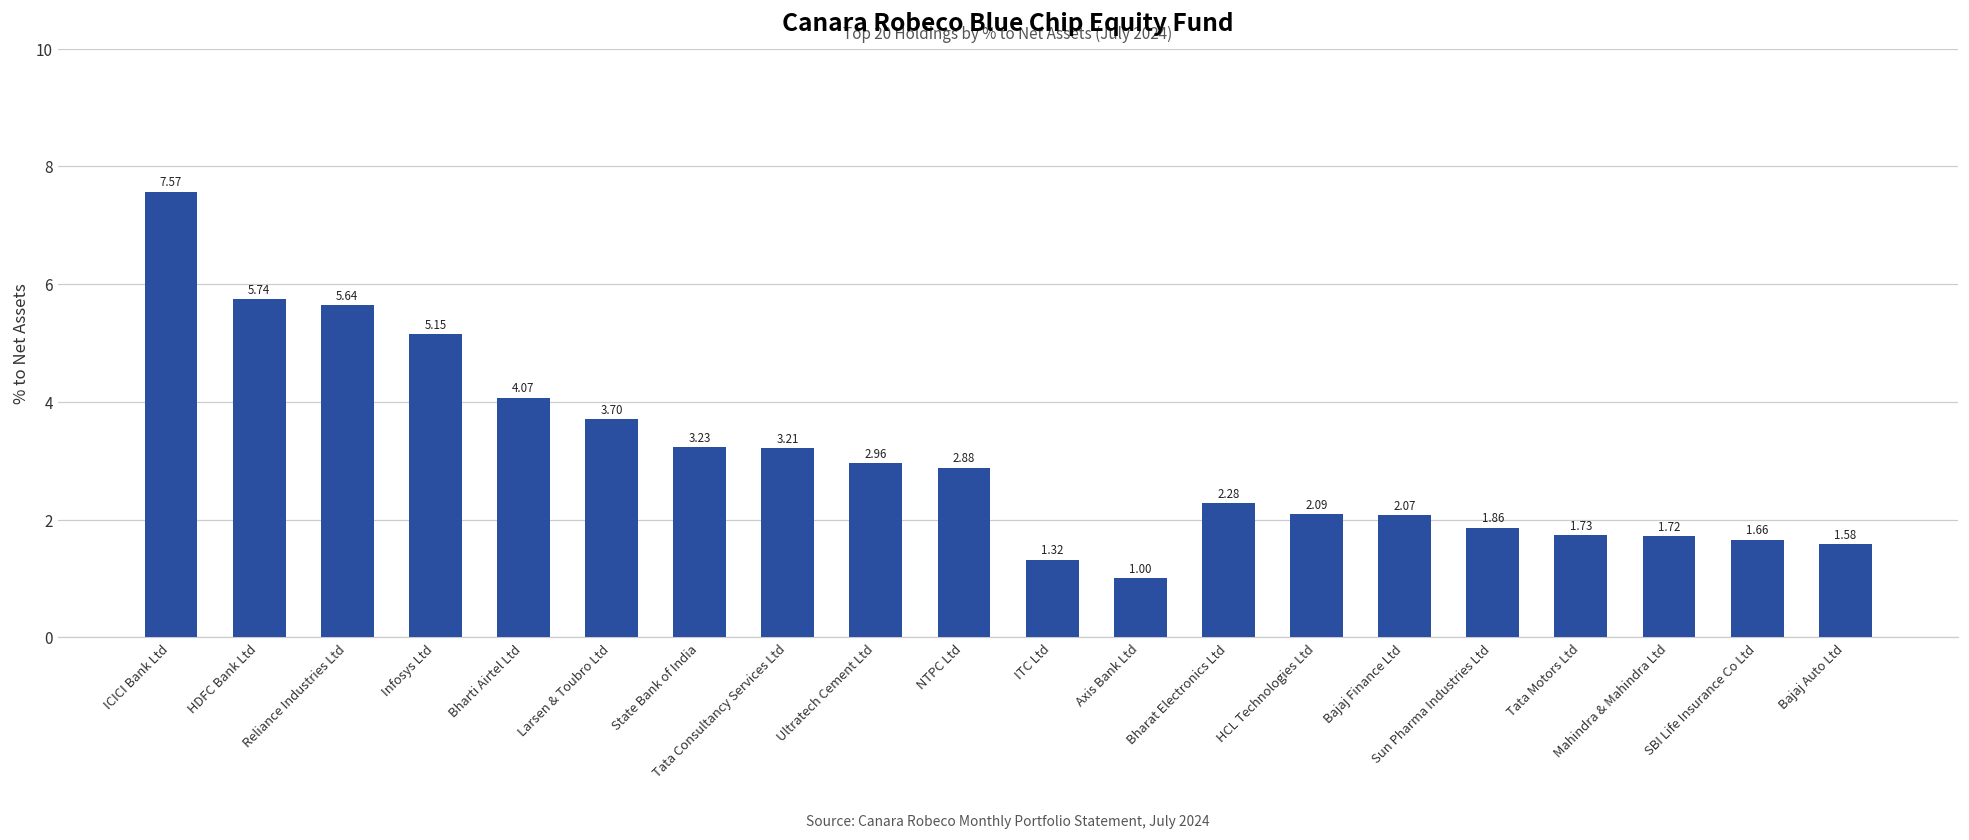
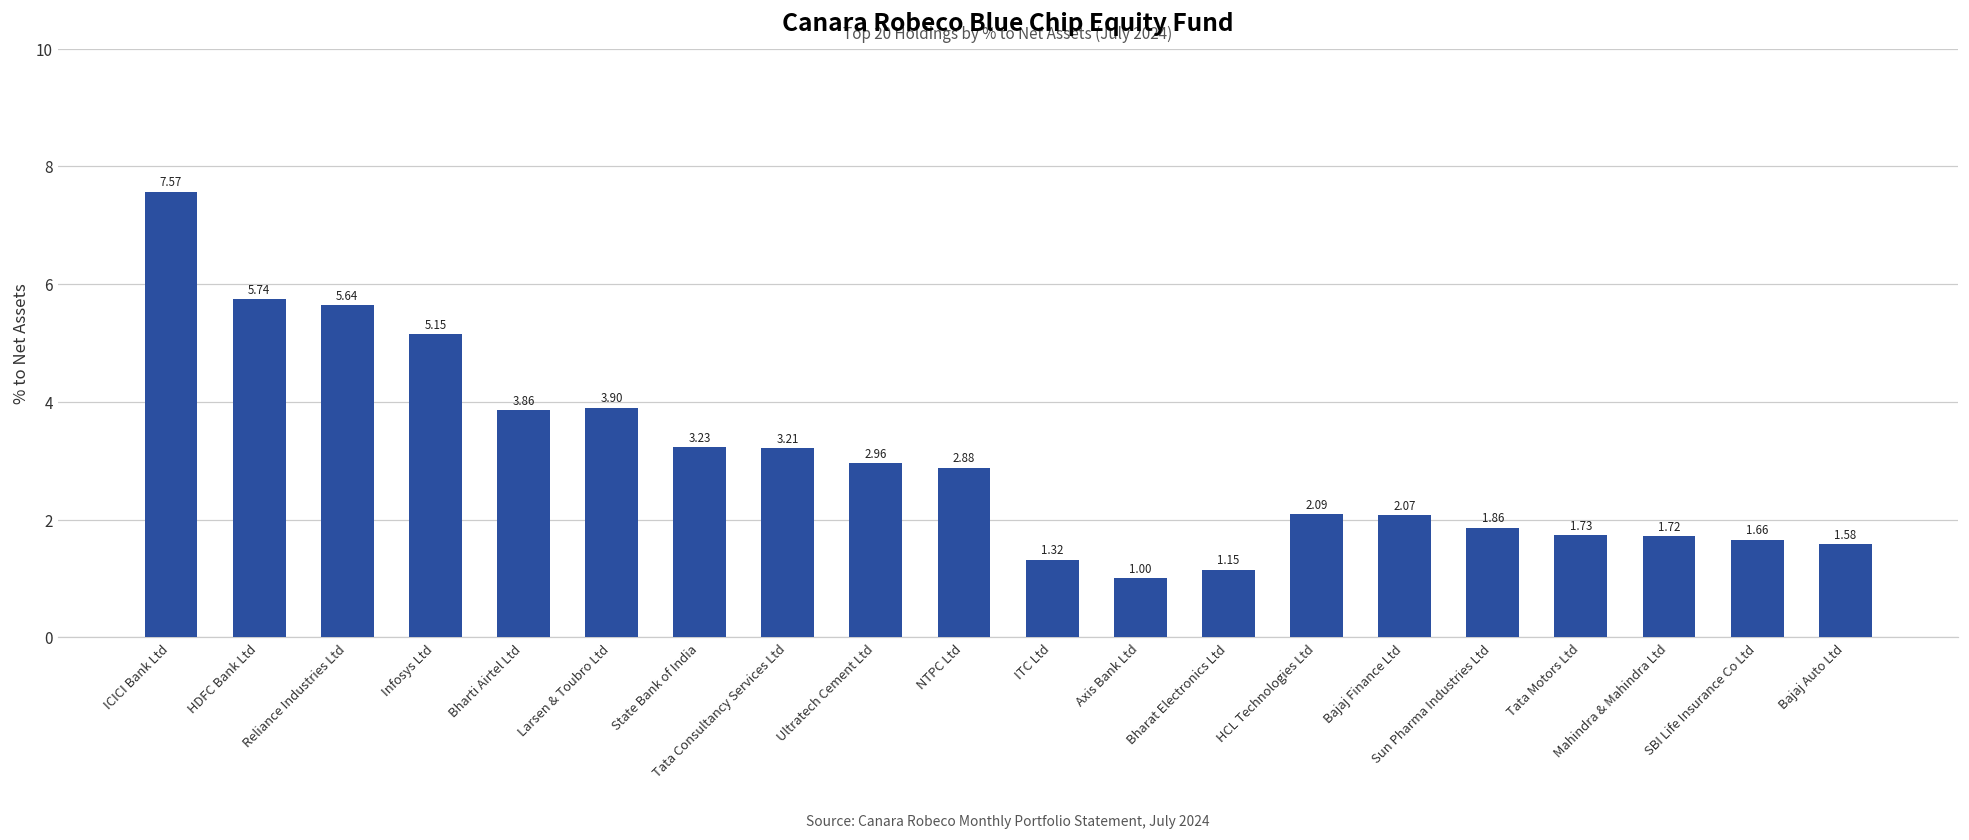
  {
    "ICICI Bank Ltd": 7.57,
    "HDFC Bank Ltd": 5.74,
    "Reliance Industries Ltd": 5.64,
    "Infosys Ltd": 5.15,
-   "Bharti Airtel Ltd": 4.07,
-   "Larsen & Toubro Ltd": 3.70,
+   "Bharti Airtel Ltd": 3.86,
+   "Larsen & Toubro Ltd": 3.90,
    "State Bank of India": 3.23,
    "Tata Consultancy Services Ltd": 3.21,
    "Ultratech Cement Ltd": 2.96,
    "NTPC Ltd": 2.88,
    "ITC Ltd": 1.32,
    "Axis Bank Ltd": 1.00,
-   "Bharat Electronics Ltd": 2.28,
+   "Bharat Electronics Ltd": 1.15,
    "HCL Technologies Ltd": 2.09,
    "Bajaj Finance Ltd": 2.07,
    "Sun Pharma Industries Ltd": 1.86,
    "Tata Motors Ltd": 1.73,
    "Mahindra & Mahindra Ltd": 1.72,
    "SBI Life Insurance Co Ltd": 1.66,
    "Bajaj Auto Ltd": 1.58
  }
